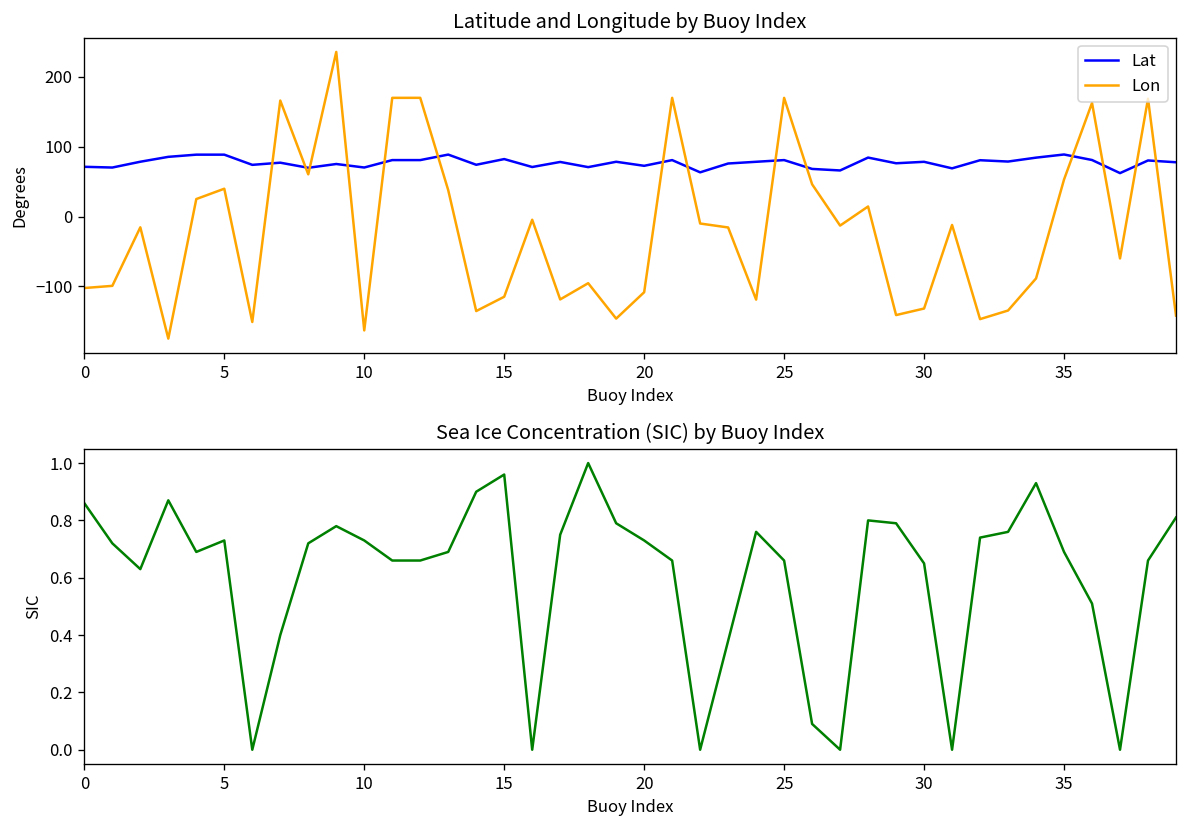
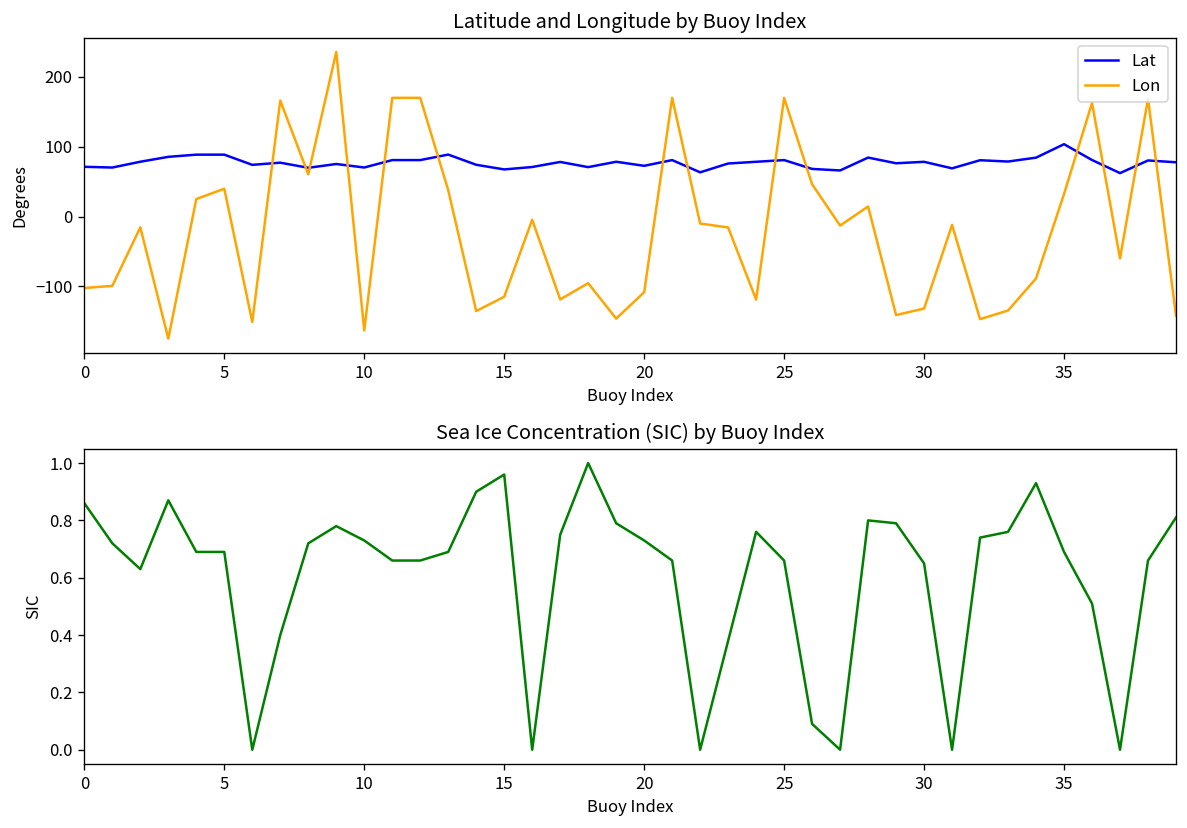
  {
    "Latitude and Longitude by Buoy Index": {
      "Lat": {
        "0": 70,
        "5": 90,
        "10": 70,
-       "15": 80,
+       "15": 70,
        "20": 70,
        "25": 80,
        "30": 80,
-       "35": 90
+       "35": 100
      },
      "Lon": {
        "0": -100,
        "5": 40,
        "10": -160,
        "15": -110,
        "20": -110,
        "25": 170,
        "30": -130,
-       "35": 50
+       "35": 30
      }
    },
    "Sea Ice Concentration (SIC) by Buoy Index": {
      "0": 0.86,
-     "5": 0.73,
+     "5": 0.69,
      "10": 0.73,
      "15": 0.96,
      "20": 0.73,
      "25": 0.66,
      "30": 0.65,
      "35": 0.69
    }
  }
